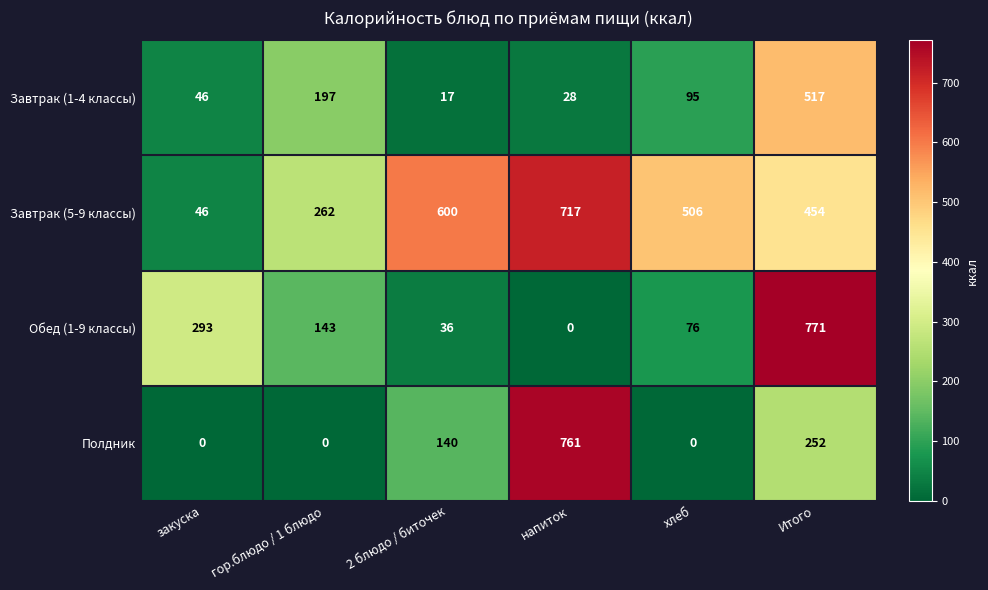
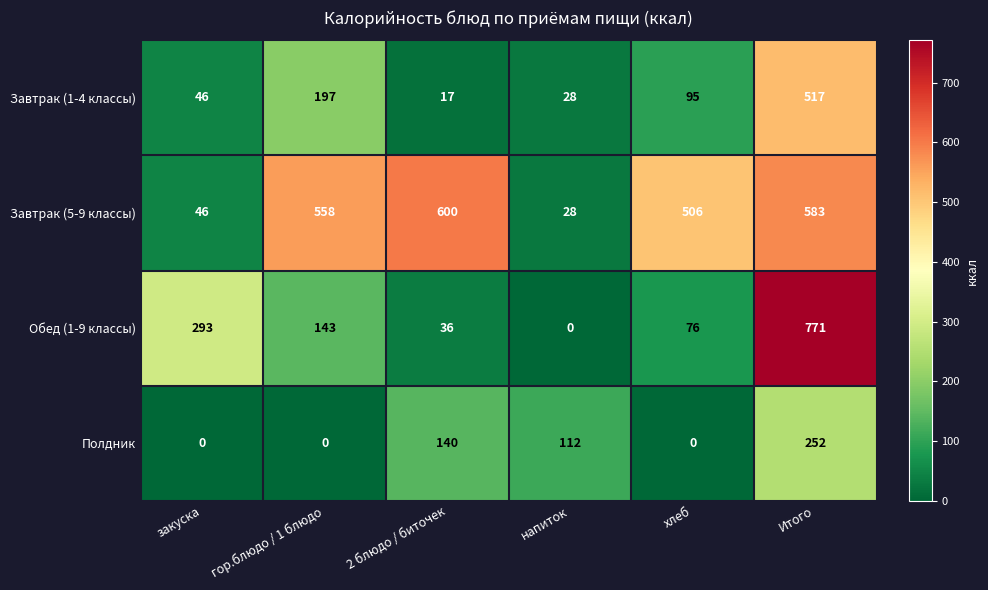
  {
    "Завтрак (1-4 классы)": {
      "закуска": 46,
      "гор.блюдо / 1 блюдо": 197,
      "2 блюдо / биточек": 17,
      "напиток": 28,
      "хлеб": 95,
      "Итого": 517
    },
    "Завтрак (5-9 классы)": {
      "закуска": 46,
-     "гор.блюдо / 1 блюдо": 262,
+     "гор.блюдо / 1 блюдо": 558,
      "2 блюдо / биточек": 600,
-     "напиток": 717,
+     "напиток": 28,
      "хлеб": 506,
-     "Итого": 454
+     "Итого": 583
    },
    "Обед (1-9 классы)": {
      "закуска": 293,
      "гор.блюдо / 1 блюдо": 143,
      "2 блюдо / биточек": 36,
      "напиток": 0,
      "хлеб": 76,
      "Итого": 771
    },
    "Полдник": {
      "закуска": 0,
      "гор.блюдо / 1 блюдо": 0,
      "2 блюдо / биточек": 140,
-     "напиток": 761,
+     "напиток": 112,
      "хлеб": 0,
      "Итого": 252
    }
  }
